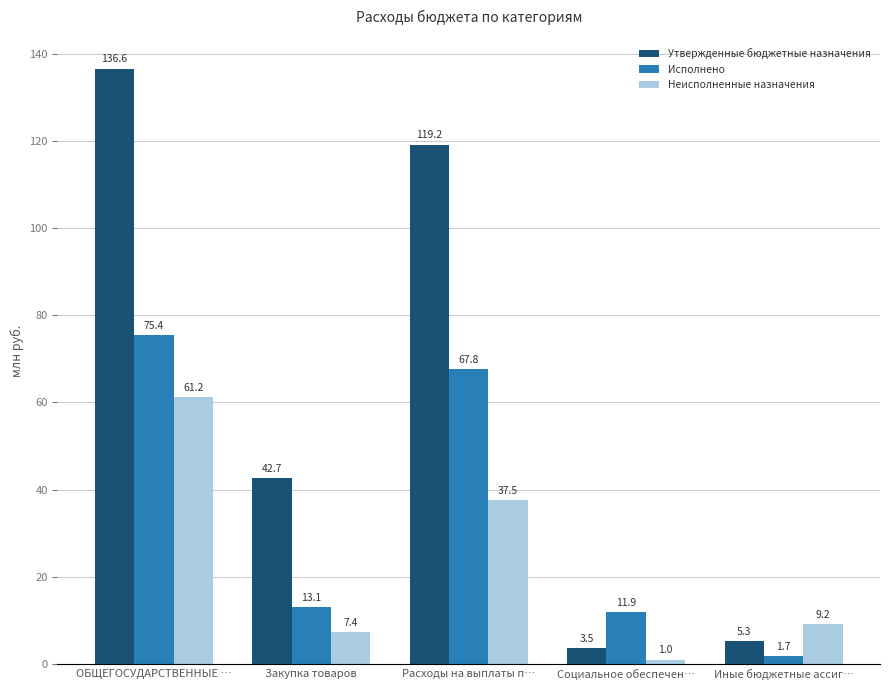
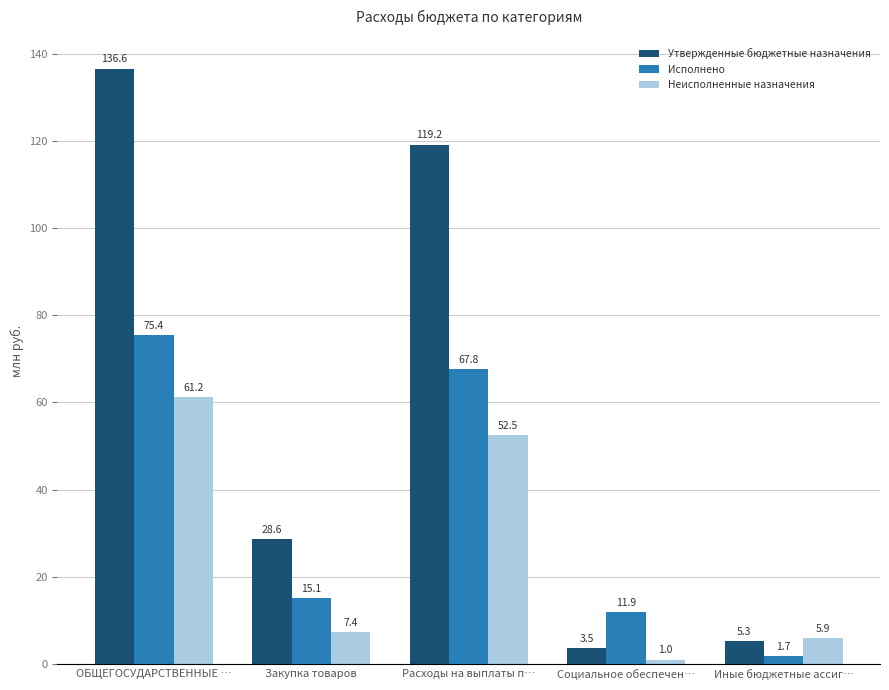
  {
    "Утвержденные бюджетные назначения": {
      "ОБЩЕГОСУДАРСТВЕННЫЕ …": 136.6,
-     "Закупка товаров": 42.7,
+     "Закупка товаров": 28.6,
      "Расходы на выплаты п…": 119.2,
      "Социальное обеспечен…": 3.5,
      "Иные бюджетные ассиг…": 5.3
    },
    "Исполнено": {
      "ОБЩЕГОСУДАРСТВЕННЫЕ …": 75.4,
-     "Закупка товаров": 13.1,
+     "Закупка товаров": 15.1,
      "Расходы на выплаты п…": 67.8,
      "Социальное обеспечен…": 11.9,
      "Иные бюджетные ассиг…": 1.7
    },
    "Неисполненные назначения": {
      "ОБЩЕГОСУДАРСТВЕННЫЕ …": 61.2,
      "Закупка товаров": 7.4,
-     "Расходы на выплаты п…": 37.5,
+     "Расходы на выплаты п…": 52.5,
      "Социальное обеспечен…": 1.0,
-     "Иные бюджетные ассиг…": 9.2
+     "Иные бюджетные ассиг…": 5.9
    }
  }
